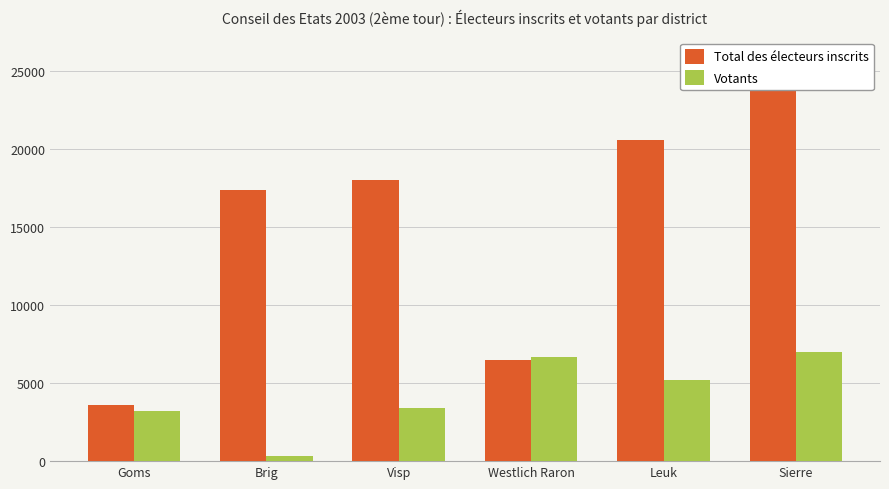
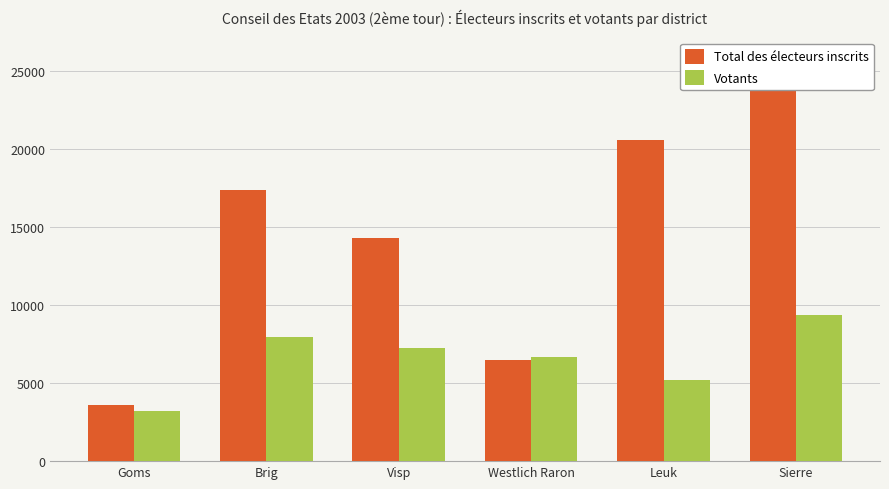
  {
    "Total des électeurs inscrits": {
      "Goms": 3600,
      "Brig": 17400,
-     "Visp": 18000,
+     "Visp": 14300,
      "Westlich Raron": 6500,
      "Leuk": 20500
    },
    "Votants": {
      "Goms": 3200,
-     "Brig": 300,
-     "Visp": 3400,
+     "Brig": 8000,
+     "Visp": 7200,
      "Westlich Raron": 6700,
      "Leuk": 5200,
-     "Sierre": 7000
+     "Sierre": 9400
    }
  }
